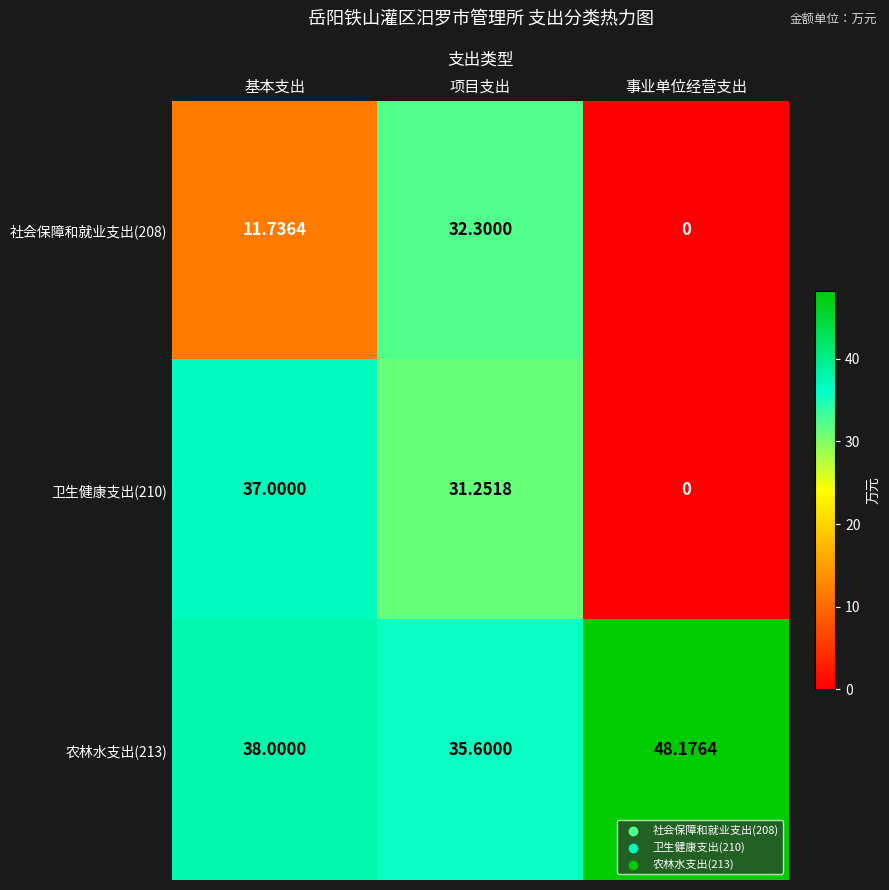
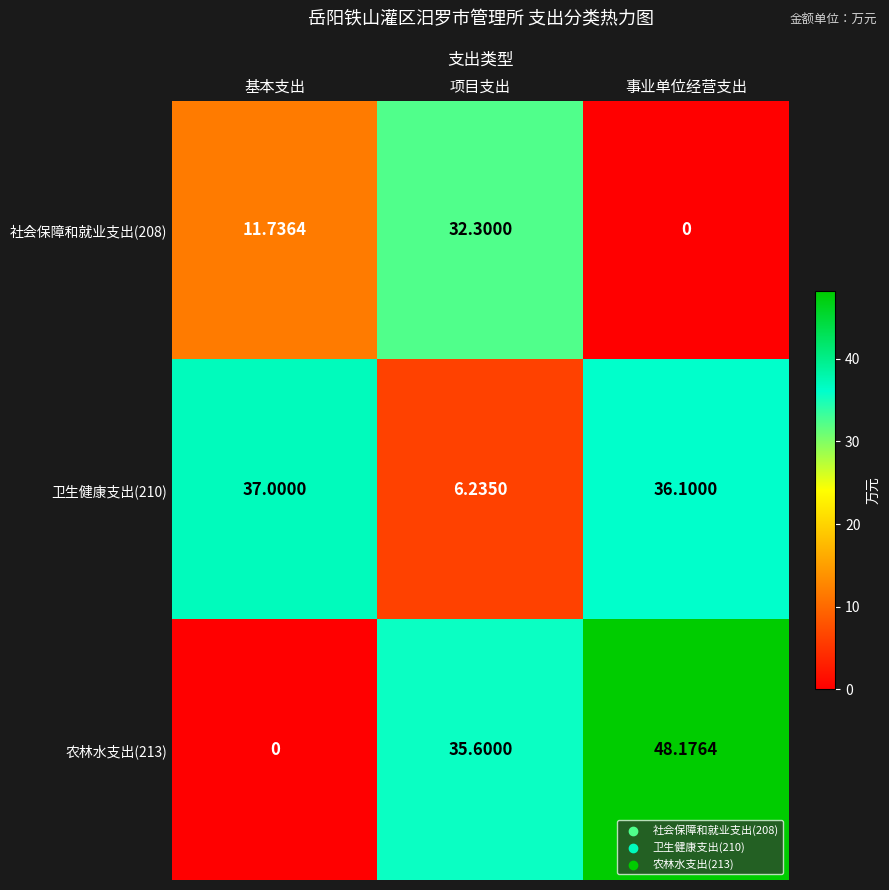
  {
    "社会保障和就业支出(208)": {
      "基本支出": 11.7364,
      "项目支出": 32.3000,
      "事业单位经营支出": 0
    },
    "卫生健康支出(210)": {
      "基本支出": 37.0000,
-     "项目支出": 31.2518,
-     "事业单位经营支出": 0
+     "项目支出": 6.2350,
+     "事业单位经营支出": 36.1000
    },
    "农林水支出(213)": {
-     "基本支出": 38.0000,
+     "基本支出": 0,
      "项目支出": 35.6000,
      "事业单位经营支出": 48.1764
    }
  }
